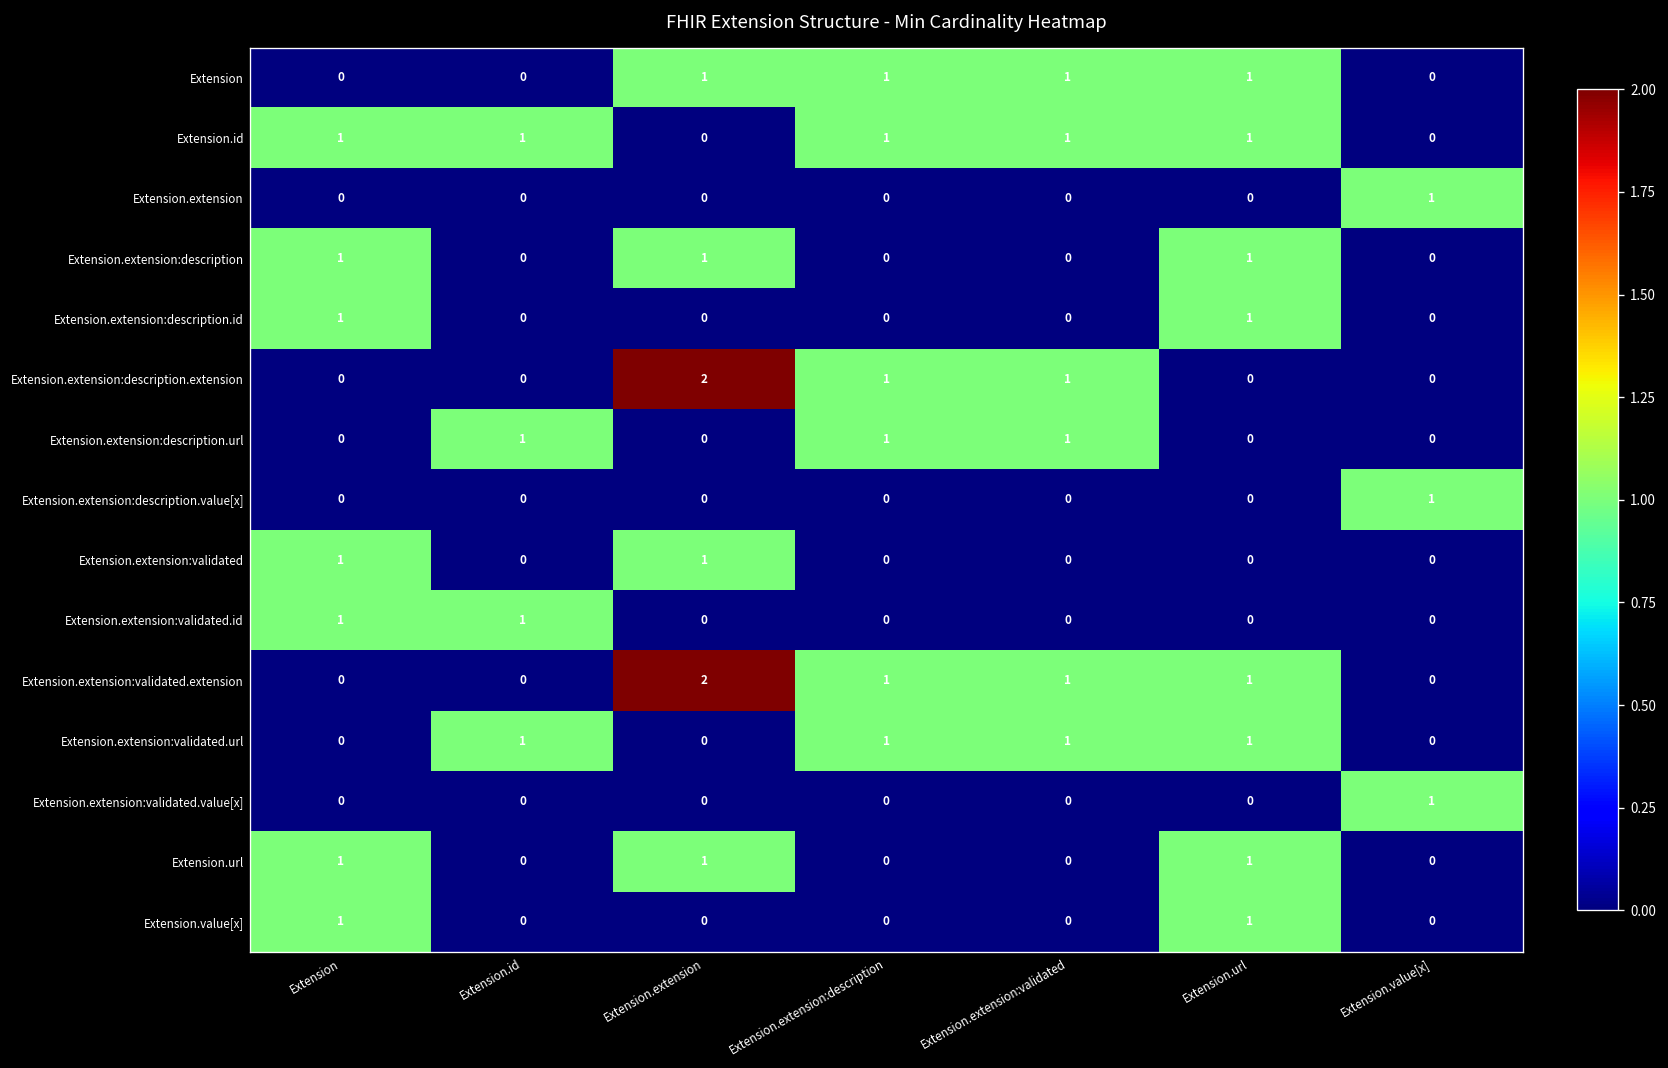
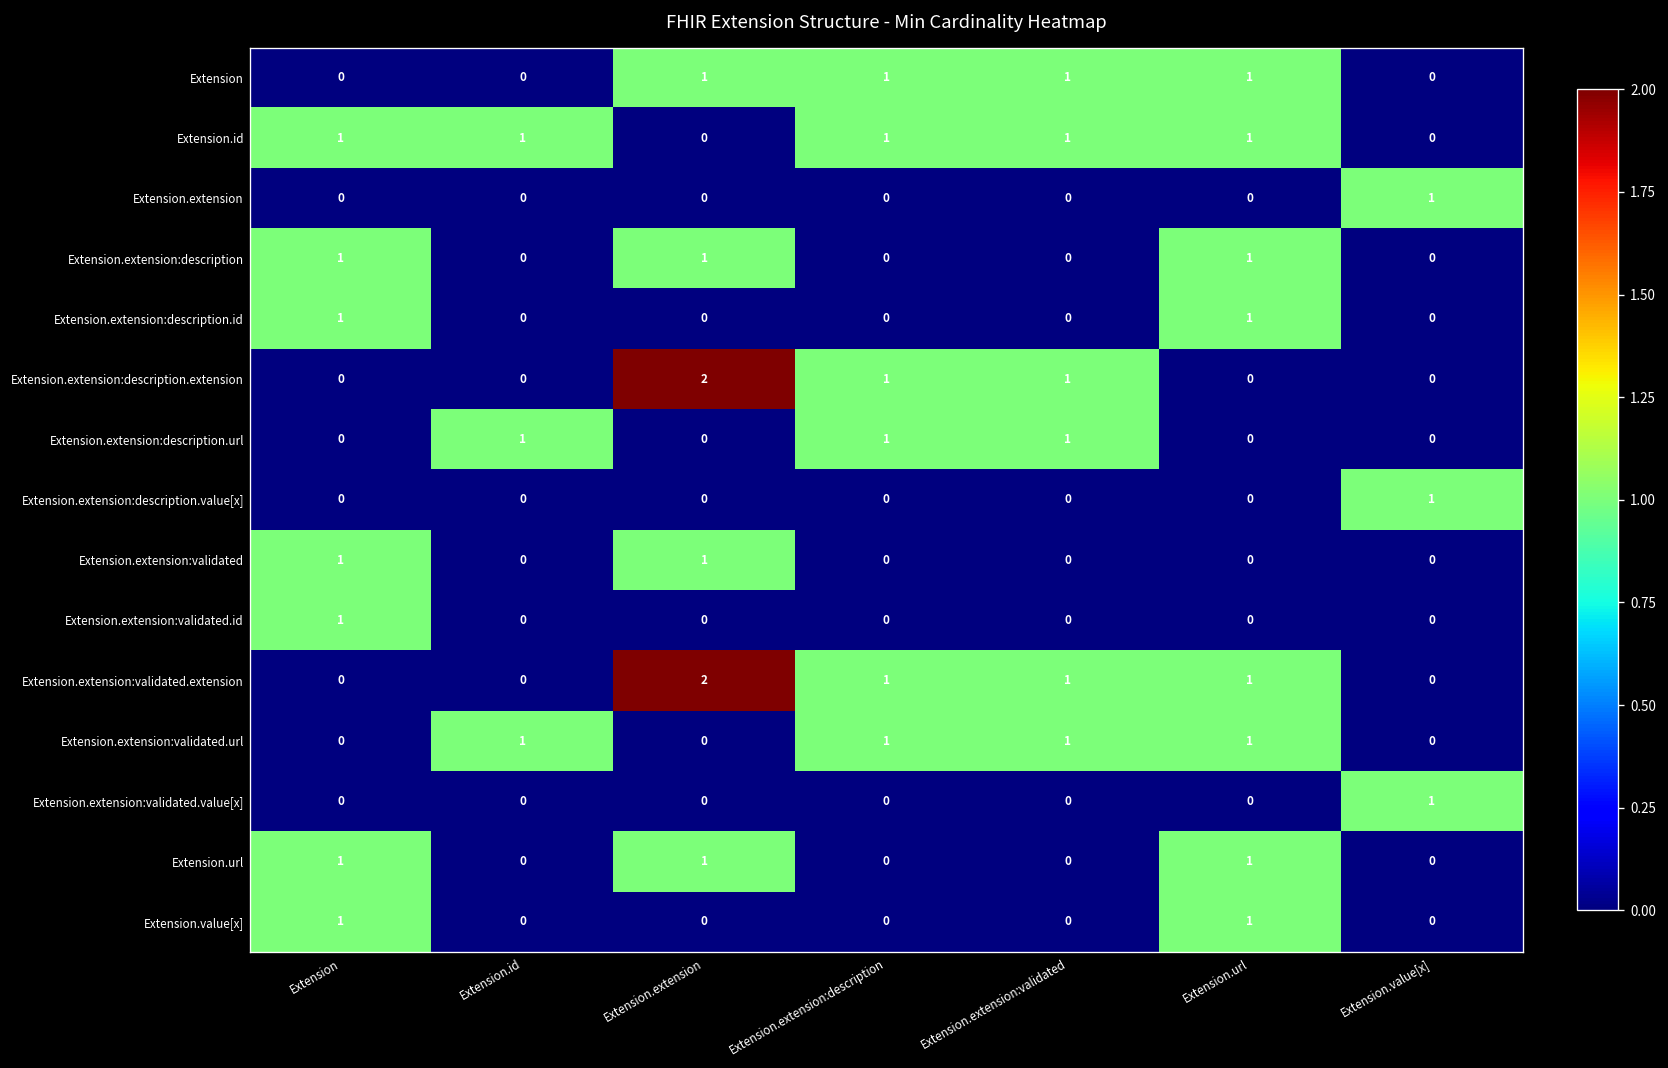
  {
    "Extension": {
      "Extension": 0,
      "Extension.id": 0,
      "Extension.extension": 1,
      "Extension.extension:description": 1,
      "Extension.extension:validated": 1,
      "Extension.url": 1,
      "Extension.value[x]": 0
    },
    "Extension.id": {
      "Extension": 1,
      "Extension.id": 1,
      "Extension.extension": 0,
      "Extension.extension:description": 1,
      "Extension.extension:validated": 1,
      "Extension.url": 1,
      "Extension.value[x]": 0
    },
    "Extension.extension": {
      "Extension": 0,
      "Extension.id": 0,
      "Extension.extension": 0,
      "Extension.extension:description": 0,
      "Extension.extension:validated": 0,
      "Extension.url": 0,
      "Extension.value[x]": 1
    },
    "Extension.extension:description": {
      "Extension": 1,
      "Extension.id": 0,
      "Extension.extension": 1,
      "Extension.extension:description": 0,
      "Extension.extension:validated": 0,
      "Extension.url": 1,
      "Extension.value[x]": 0
    },
    "Extension.extension:description.id": {
      "Extension": 1,
      "Extension.id": 0,
      "Extension.extension": 0,
      "Extension.extension:description": 0,
      "Extension.extension:validated": 0,
      "Extension.url": 1,
      "Extension.value[x]": 0
    },
    "Extension.extension:description.extension": {
      "Extension": 0,
      "Extension.id": 0,
      "Extension.extension": 2,
      "Extension.extension:description": 1,
      "Extension.extension:validated": 1,
      "Extension.url": 0,
      "Extension.value[x]": 0
    },
    "Extension.extension:description.url": {
      "Extension": 0,
      "Extension.id": 1,
      "Extension.extension": 0,
      "Extension.extension:description": 1,
      "Extension.extension:validated": 1,
      "Extension.url": 0,
      "Extension.value[x]": 0
    },
    "Extension.extension:description.value[x]": {
      "Extension": 0,
      "Extension.id": 0,
      "Extension.extension": 0,
      "Extension.extension:description": 0,
      "Extension.extension:validated": 0,
      "Extension.url": 0,
      "Extension.value[x]": 1
    },
    "Extension.extension:validated": {
      "Extension": 1,
      "Extension.id": 0,
      "Extension.extension": 1,
      "Extension.extension:description": 0,
      "Extension.extension:validated": 0,
      "Extension.url": 0,
      "Extension.value[x]": 0
    },
    "Extension.extension:validated.id": {
      "Extension": 1,
-     "Extension.id": 1,
+     "Extension.id": 0,
      "Extension.extension": 0,
      "Extension.extension:description": 0,
      "Extension.extension:validated": 0,
      "Extension.url": 0,
      "Extension.value[x]": 0
    },
    "Extension.extension:validated.extension": {
      "Extension": 0,
      "Extension.id": 0,
      "Extension.extension": 2,
      "Extension.extension:description": 1,
      "Extension.extension:validated": 1,
      "Extension.url": 1,
      "Extension.value[x]": 0
    },
    "Extension.extension:validated.url": {
      "Extension": 0,
      "Extension.id": 1,
      "Extension.extension": 0,
      "Extension.extension:description": 1,
      "Extension.extension:validated": 1,
      "Extension.url": 1,
      "Extension.value[x]": 0
    },
    "Extension.extension:validated.value[x]": {
      "Extension": 0,
      "Extension.id": 0,
      "Extension.extension": 0,
      "Extension.extension:description": 0,
      "Extension.extension:validated": 0,
      "Extension.url": 0,
      "Extension.value[x]": 1
    },
    "Extension.url": {
      "Extension": 1,
      "Extension.id": 0,
      "Extension.extension": 1,
      "Extension.extension:description": 0,
      "Extension.extension:validated": 0,
      "Extension.url": 1,
      "Extension.value[x]": 0
    },
    "Extension.value[x]": {
      "Extension": 1,
      "Extension.id": 0,
      "Extension.extension": 0,
      "Extension.extension:description": 0,
      "Extension.extension:validated": 0,
      "Extension.url": 1,
      "Extension.value[x]": 0
    }
  }
